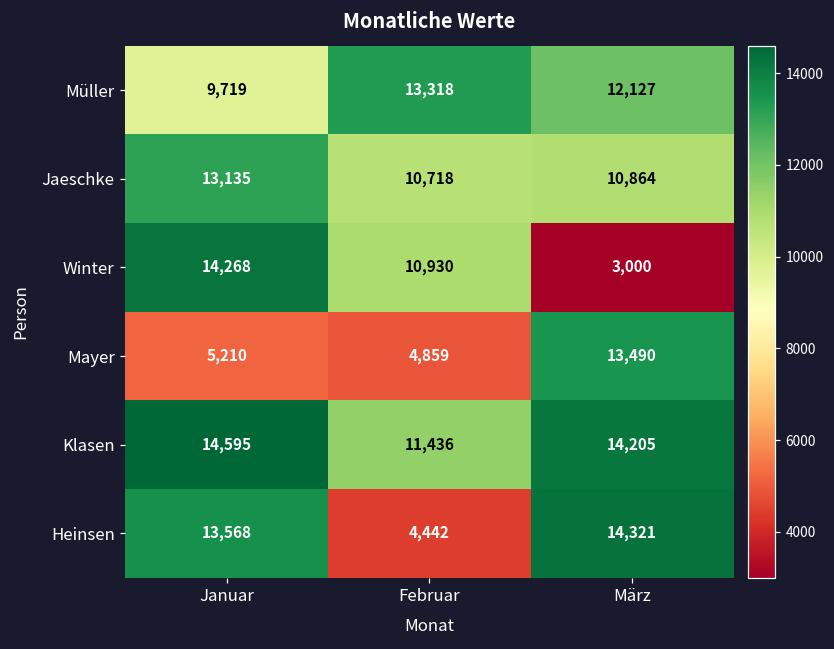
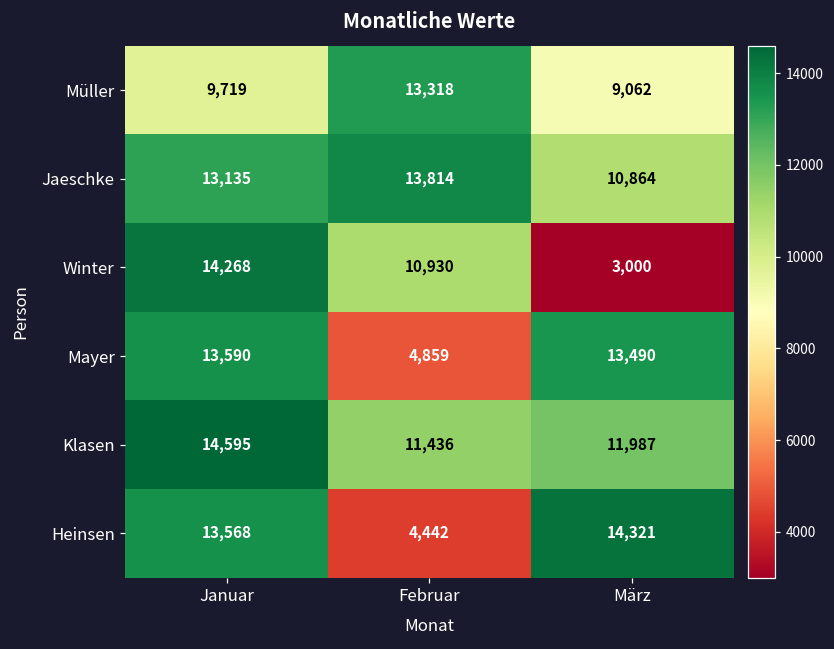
  {
    "Müller": {
      "Januar": "9,719",
      "Februar": "13,318",
-     "März": "12,127"
+     "März": "9,062"
    },
    "Jaeschke": {
      "Januar": "13,135",
-     "Februar": "10,718",
+     "Februar": "13,814",
      "März": "10,864"
    },
    "Winter": {
      "Januar": "14,268",
      "Februar": "10,930",
      "März": "3,000"
    },
    "Mayer": {
-     "Januar": "5,210",
+     "Januar": "13,590",
      "Februar": "4,859",
      "März": "13,490"
    },
    "Klasen": {
      "Januar": "14,595",
      "Februar": "11,436",
-     "März": "14,205"
+     "März": "11,987"
    },
    "Heinsen": {
      "Januar": "13,568",
      "Februar": "4,442",
      "März": "14,321"
    }
  }
